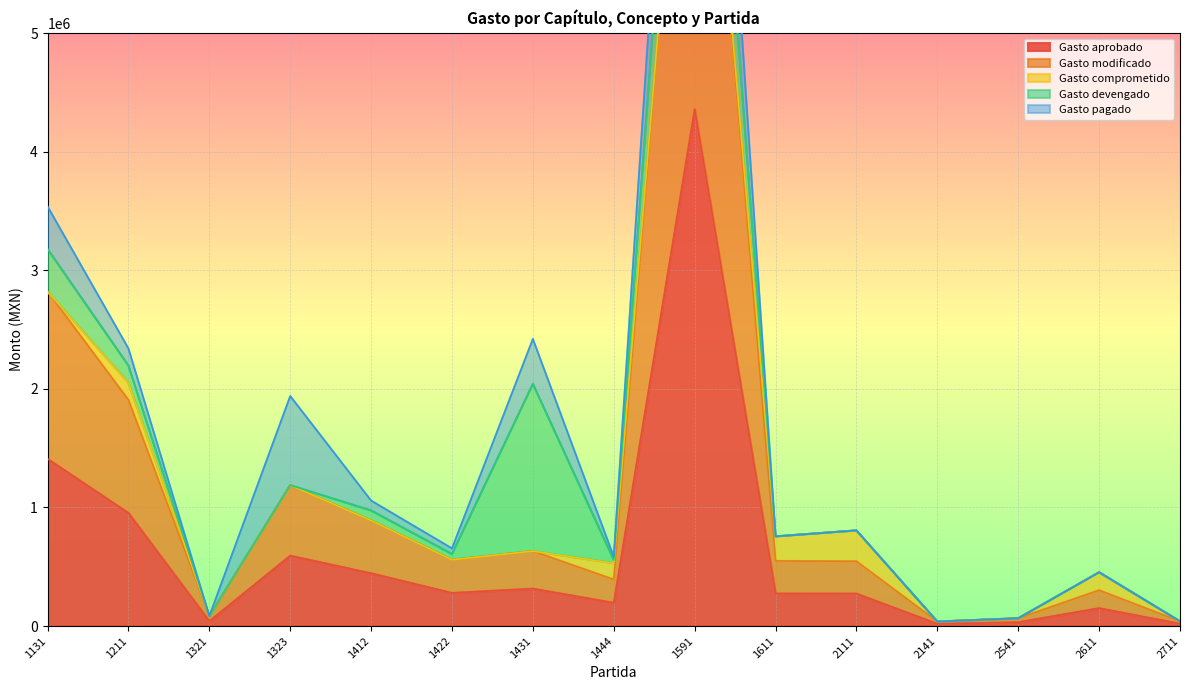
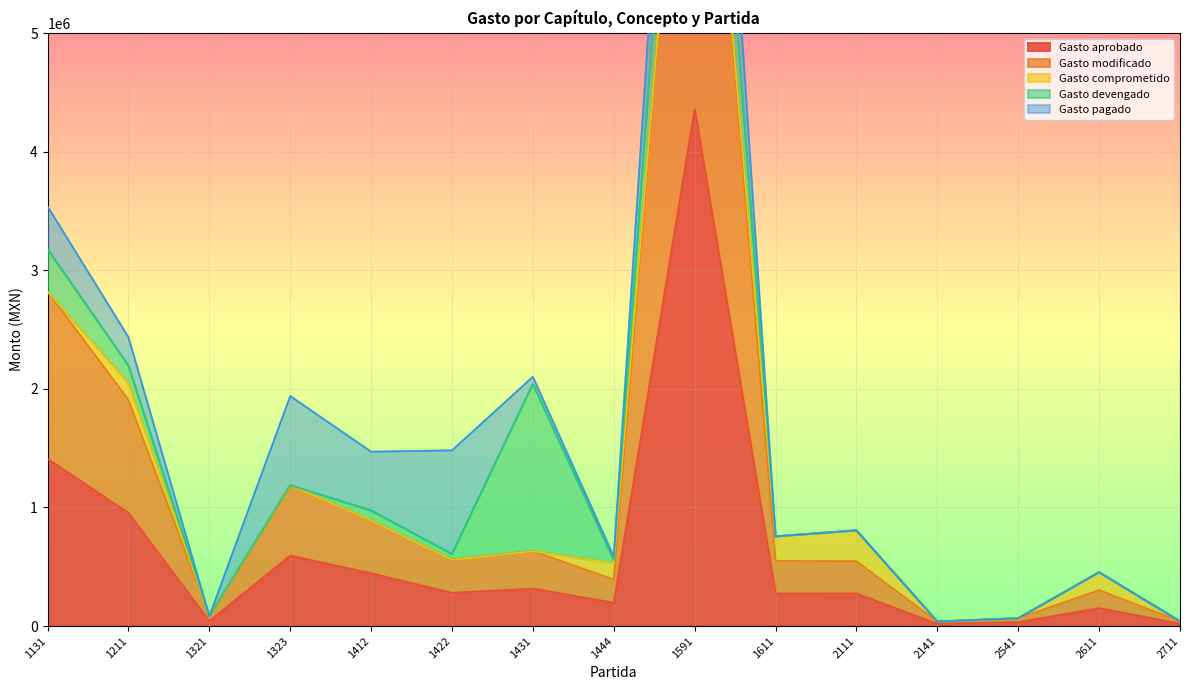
  {
    "Gasto comprometido": {
      "1211": 140000,
      "1444": 140000
    },
    "Gasto devengado": {
      "1131": 360000,
      "1211": 140000,
      "1412": 80000,
      "1422": 50000,
      "1431": 1410000,
      "1444": 30000
    },
    "Gasto pagado": {
      "1131": 360000,
-     "1211": 140000,
+     "1211": 240000,
      "1323": 750000,
-     "1412": 80000,
-     "1422": 50000,
-     "1431": 380000,
+     "1412": 500000,
+     "1422": 870000,
+     "1431": 60000,
      "1444": 30000
    }
  }
